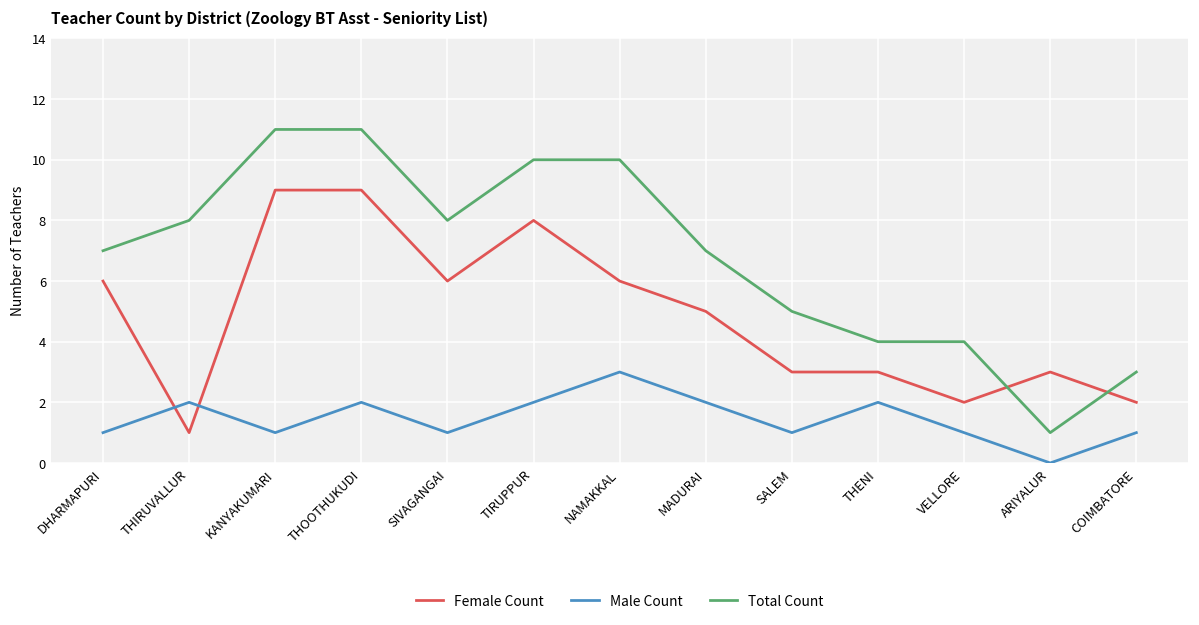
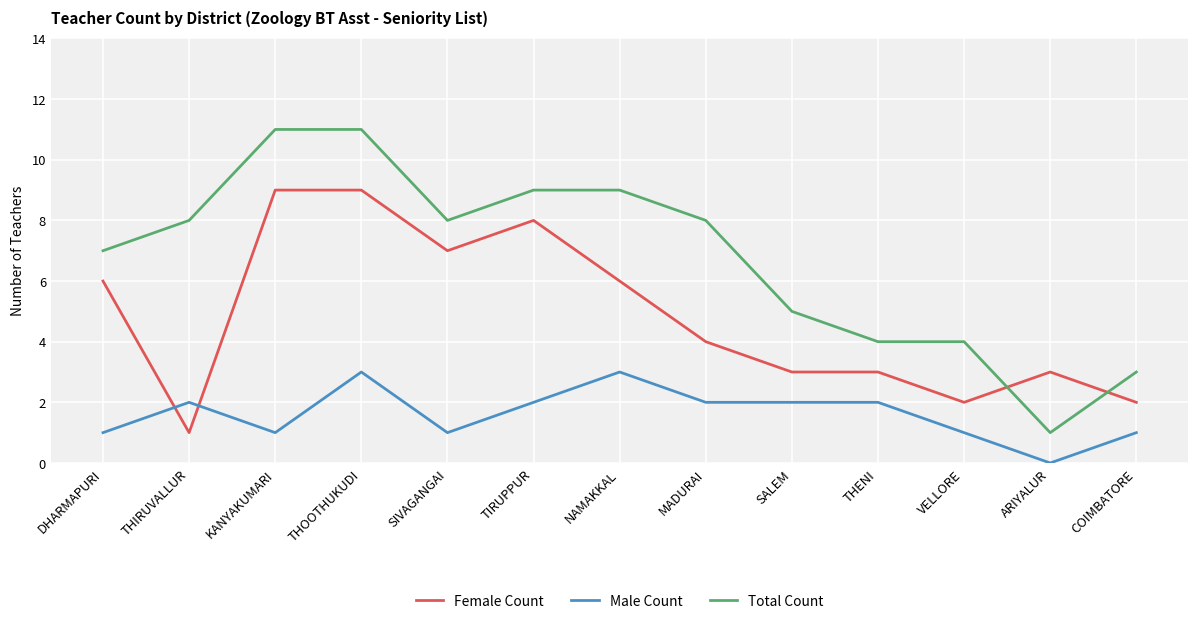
  {
    "Female Count": {
      "DHARMAPURI": 6,
      "THIRUVALLUR": 1,
      "KANYAKUMARI": 9,
      "THOOTHUKUDI": 9,
-     "SIVAGANGAI": 6,
+     "SIVAGANGAI": 7,
      "TIRUPPUR": 8,
      "NAMAKKAL": 6,
-     "MADURAI": 5,
+     "MADURAI": 4,
      "SALEM": 3,
      "THENI": 3,
      "VELLORE": 2,
      "ARIYALUR": 3,
      "COIMBATORE": 2
    },
    "Male Count": {
      "DHARMAPURI": 1,
      "THIRUVALLUR": 2,
      "KANYAKUMARI": 1,
-     "THOOTHUKUDI": 2,
+     "THOOTHUKUDI": 3,
      "SIVAGANGAI": 1,
      "TIRUPPUR": 2,
      "NAMAKKAL": 3,
      "MADURAI": 2,
-     "SALEM": 1,
+     "SALEM": 2,
      "THENI": 2,
      "VELLORE": 1,
      "ARIYALUR": 0,
      "COIMBATORE": 1
    },
    "Total Count": {
      "DHARMAPURI": 7,
      "THIRUVALLUR": 8,
      "KANYAKUMARI": 11,
      "THOOTHUKUDI": 11,
      "SIVAGANGAI": 8,
-     "TIRUPPUR": 10,
-     "NAMAKKAL": 10,
-     "MADURAI": 7,
+     "TIRUPPUR": 9,
+     "NAMAKKAL": 9,
+     "MADURAI": 8,
      "SALEM": 5,
      "THENI": 4,
      "VELLORE": 4,
      "ARIYALUR": 1,
      "COIMBATORE": 3
    }
  }
